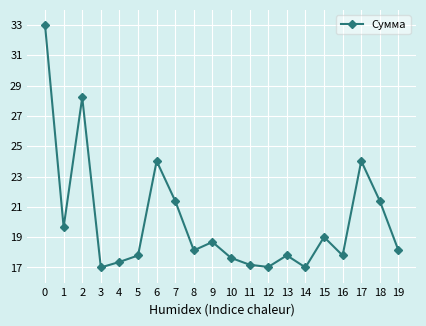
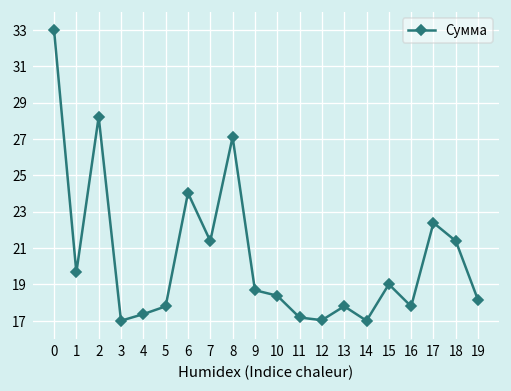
  {
    "0": 33.0,
    "1": 19.7,
    "2": 28.2,
    "3": 17.0,
    "4": 17.4,
    "5": 17.8,
    "6": 24.0,
    "7": 21.4,
-   "8": 18.1,
+   "8": 27.1,
    "9": 18.7,
-   "10": 17.6,
+   "10": 18.4,
    "11": 17.2,
    "12": 17.0,
    "13": 17.8,
    "14": 17.0,
    "15": 19.0,
    "16": 17.8,
-   "17": 24.0,
+   "17": 22.4,
    "18": 21.4,
    "19": 18.1
  }
